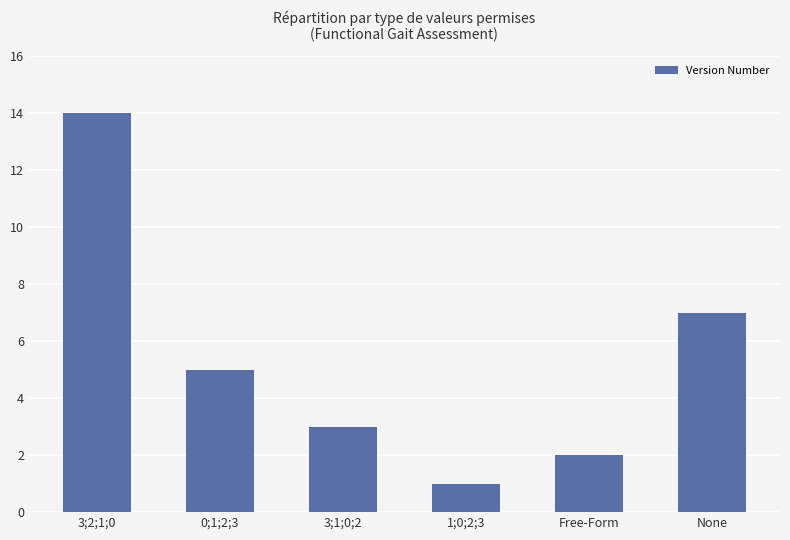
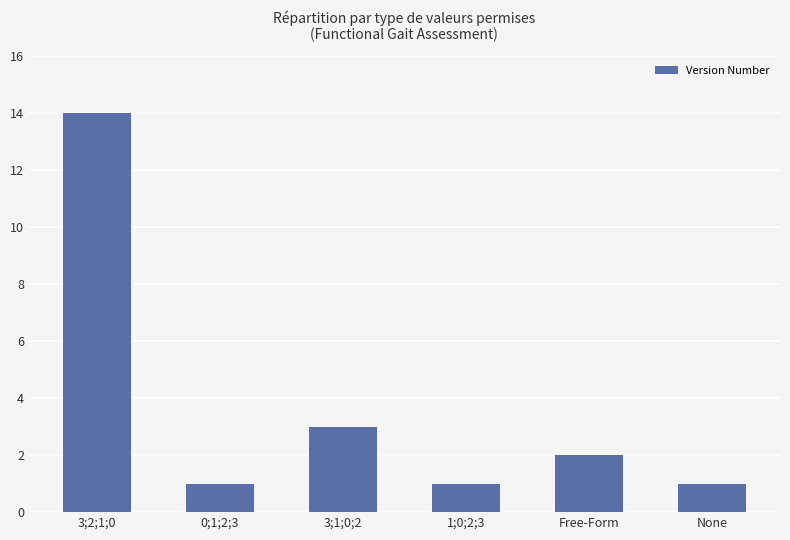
  {
    "3;2;1;0": 14,
-   "0;1;2;3": 5,
+   "0;1;2;3": 1,
    "3;1;0;2": 3,
    "1;0;2;3": 1,
    "Free-Form": 2,
-   "None": 7
+   "None": 1
  }
